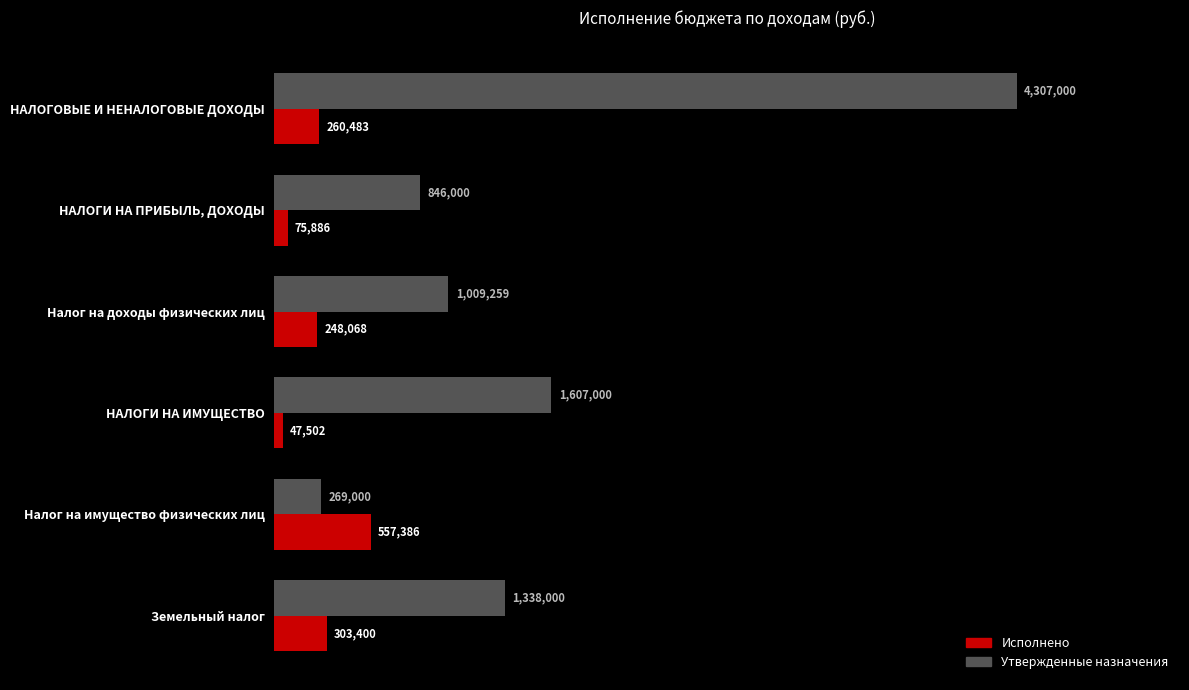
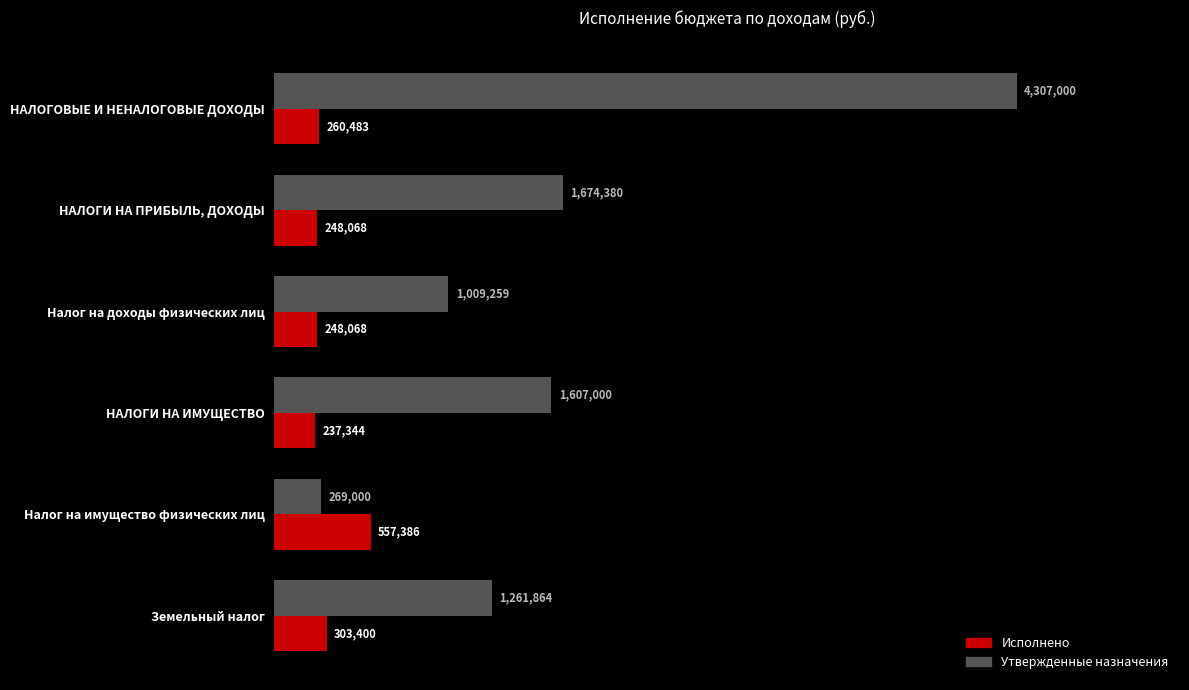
  {
    "Утвержденные назначения": {
      "НАЛОГОВЫЕ И НЕНАЛОГОВЫЕ ДОХОДЫ": "4,307,000",
-     "НАЛОГИ НА ПРИБЫЛЬ, ДОХОДЫ": "846,000",
+     "НАЛОГИ НА ПРИБЫЛЬ, ДОХОДЫ": "1,674,380",
      "Налог на доходы физических лиц": "1,009,259",
      "НАЛОГИ НА ИМУЩЕСТВО": "1,607,000",
      "Налог на имущество физических лиц": "269,000",
-     "Земельный налог": "1,338,000"
+     "Земельный налог": "1,261,864"
    },
    "Исполнено": {
      "НАЛОГОВЫЕ И НЕНАЛОГОВЫЕ ДОХОДЫ": "260,483",
-     "НАЛОГИ НА ПРИБЫЛЬ, ДОХОДЫ": "75,886",
+     "НАЛОГИ НА ПРИБЫЛЬ, ДОХОДЫ": "248,068",
      "Налог на доходы физических лиц": "248,068",
-     "НАЛОГИ НА ИМУЩЕСТВО": "47,502",
+     "НАЛОГИ НА ИМУЩЕСТВО": "237,344",
      "Налог на имущество физических лиц": "557,386",
      "Земельный налог": "303,400"
    }
  }
